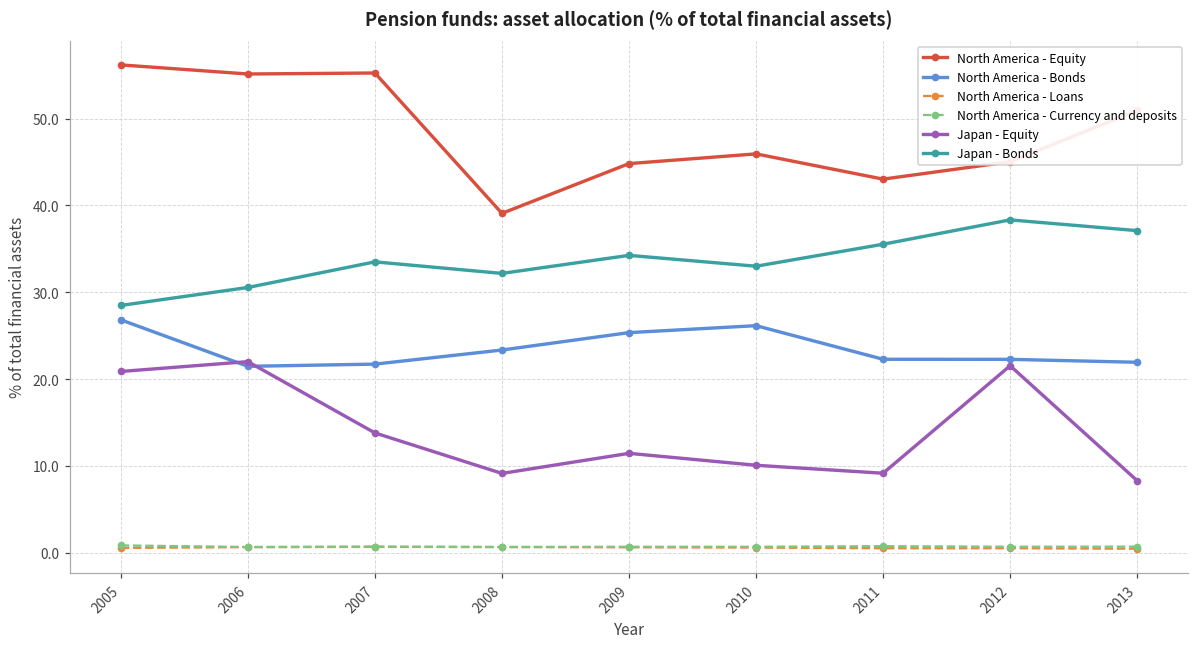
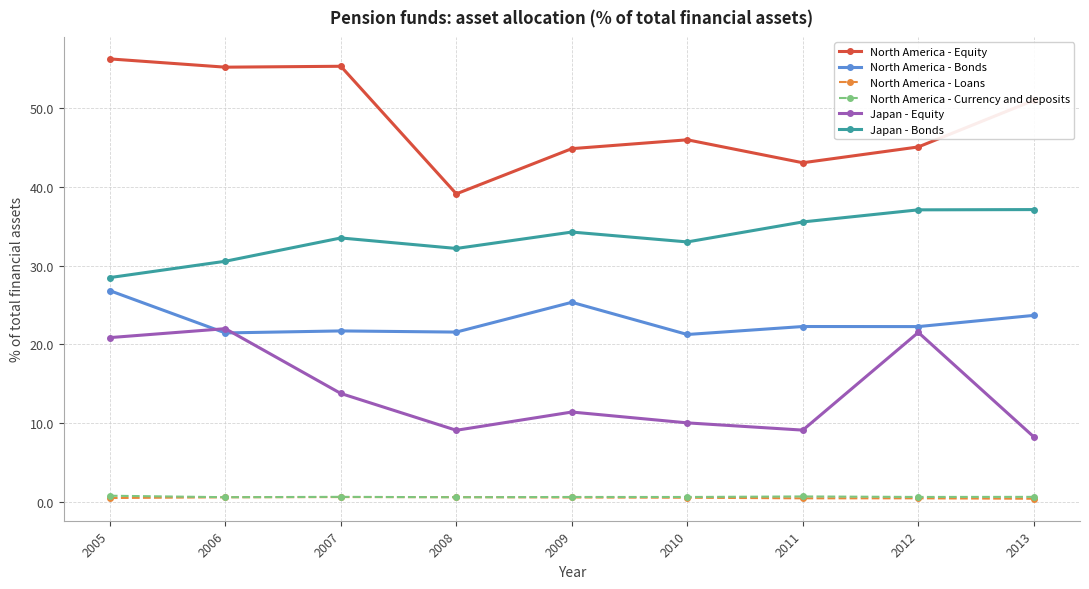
  {
    "North America - Bonds": {
      "2005": 27,
      "2006": 21,
      "2007": 22,
-     "2008": 23,
+     "2008": 22,
      "2009": 25,
-     "2010": 26,
+     "2010": 21,
      "2011": 22,
      "2012": 22,
-     "2013": 22
+     "2013": 24
    },
    "Japan - Equity": {
      "2005": 21,
      "2006": 22,
      "2007": 14,
      "2008": 9,
      "2009": 11,
      "2010": 10,
      "2011": 9,
      "2012": 22,
      "2013": 8
    },
    "Japan - Bonds": {
      "2005": 28,
      "2006": 31,
      "2007": 34,
      "2008": 32,
      "2009": 34,
      "2010": 33,
      "2011": 36,
-     "2012": 38,
+     "2012": 37,
      "2013": 37
    }
  }
